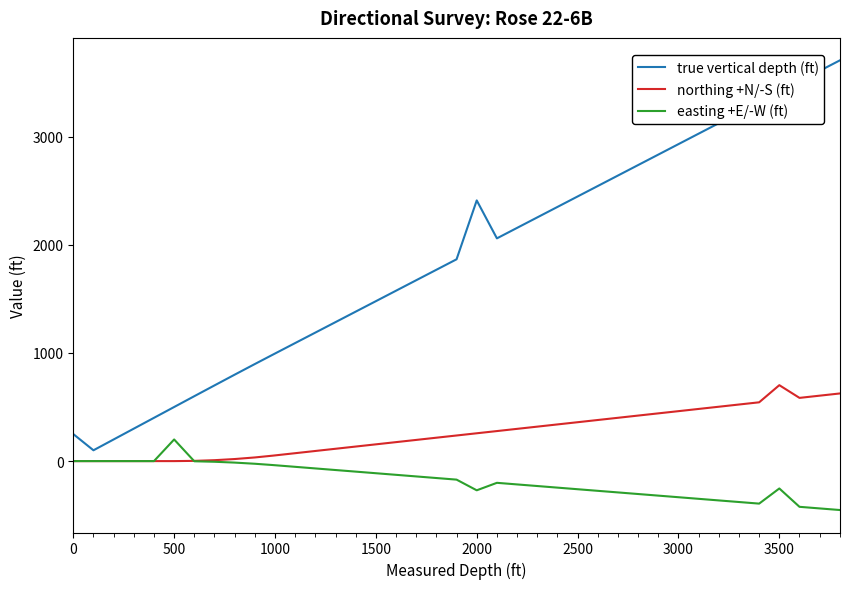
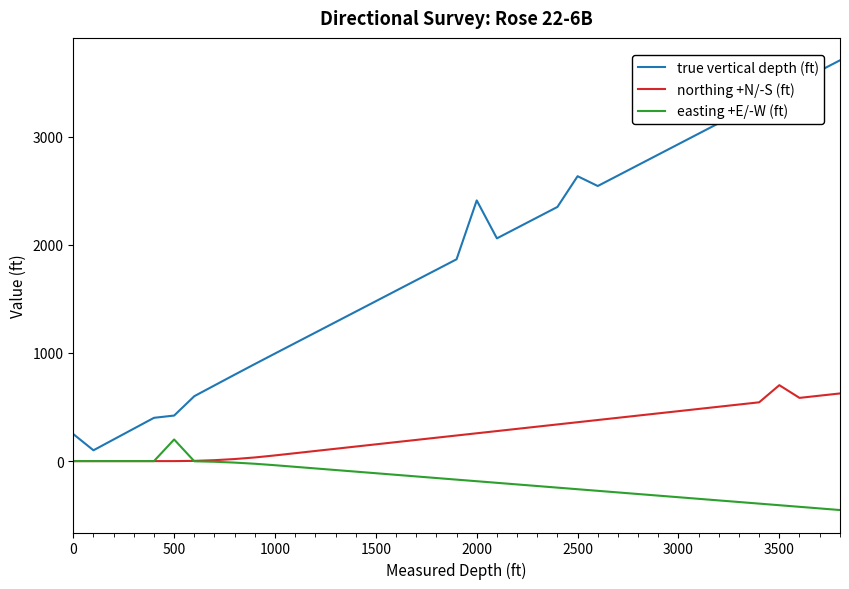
  {
    "true vertical depth (ft)": {
      "0": 250,
-     "500": 500,
+     "500": 420,
      "1000": 990,
      "1500": 1480,
      "2000": 2410,
-     "2500": 2450,
+     "2500": 2630,
      "3000": 2930
    },
    "northing +N/-S (ft)": {
      "500": 0,
      "1000": 50,
      "1500": 150,
      "2000": 260,
      "2500": 360,
      "3000": 460,
      "3500": 700
    },
    "easting +E/-W (ft)": {
      "500": 200,
      "1000": -40,
      "1500": -110,
-     "2000": -270,
+     "2000": -190,
      "2500": -260,
      "3000": -330,
-     "3500": -250
+     "3500": -410
    }
  }
